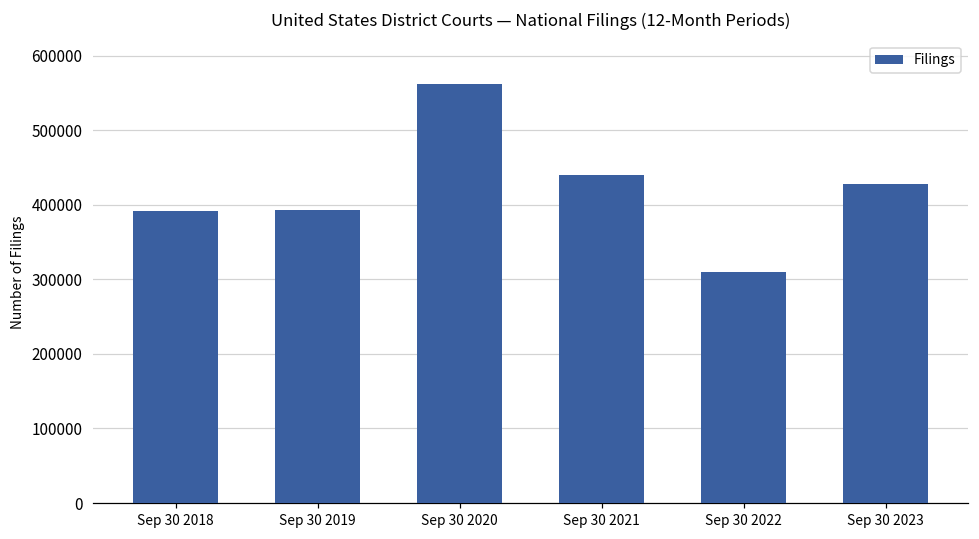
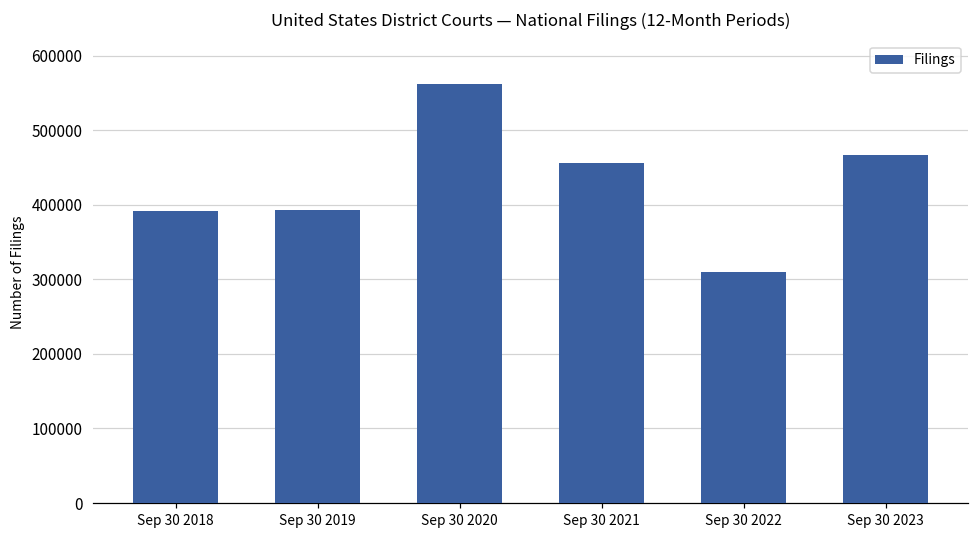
  {
    "Sep 30 2018": 390000,
    "Sep 30 2019": 390000,
    "Sep 30 2020": 560000,
-   "Sep 30 2021": 440000,
+   "Sep 30 2021": 460000,
    "Sep 30 2022": 310000,
-   "Sep 30 2023": 430000
+   "Sep 30 2023": 470000
  }
